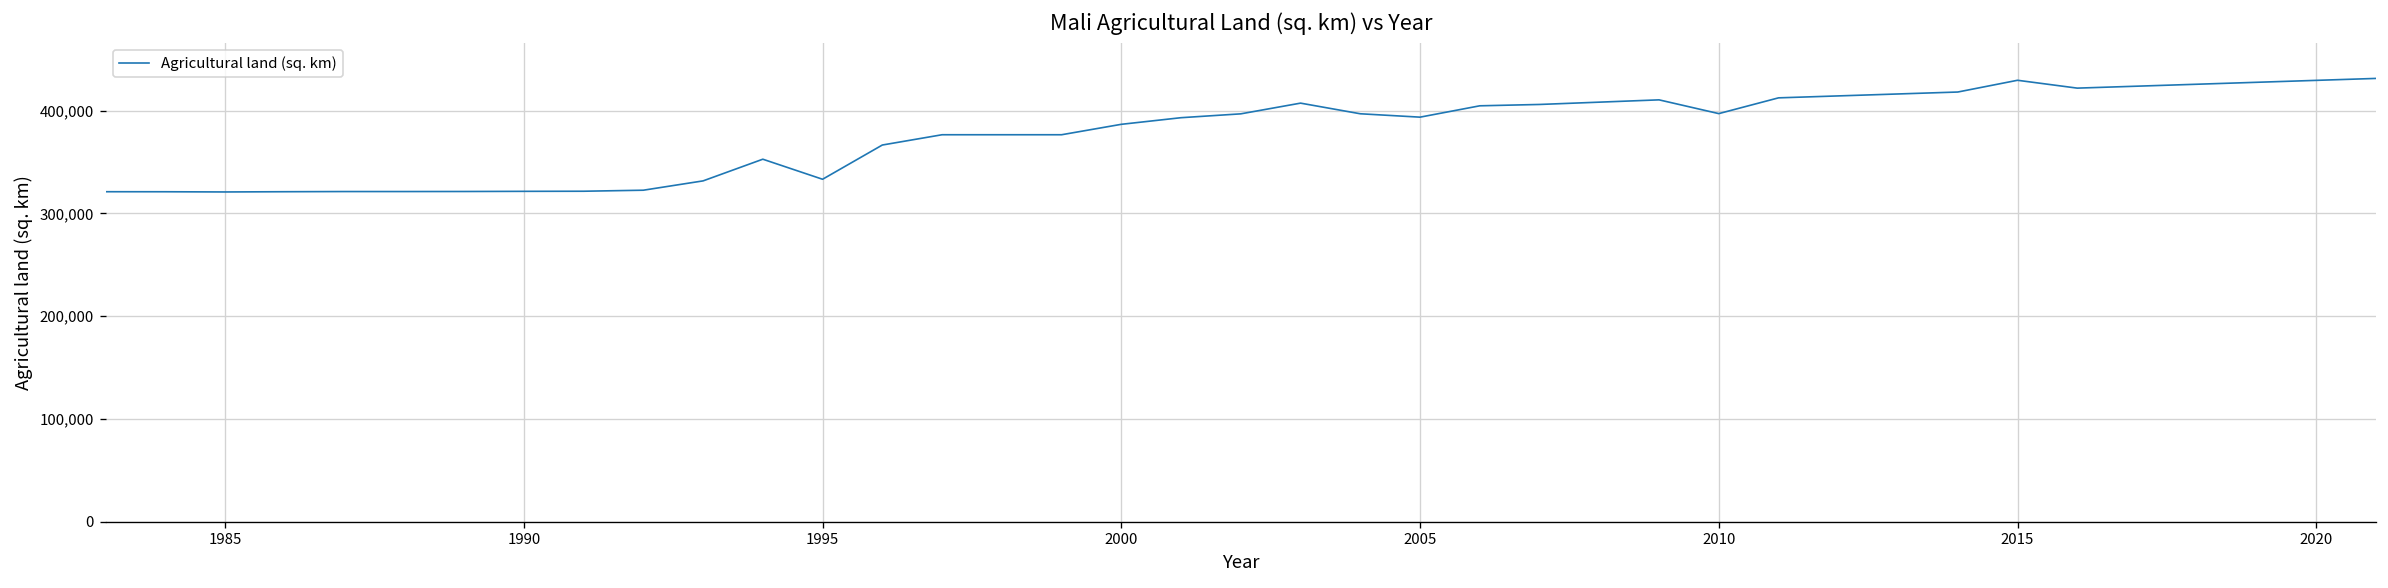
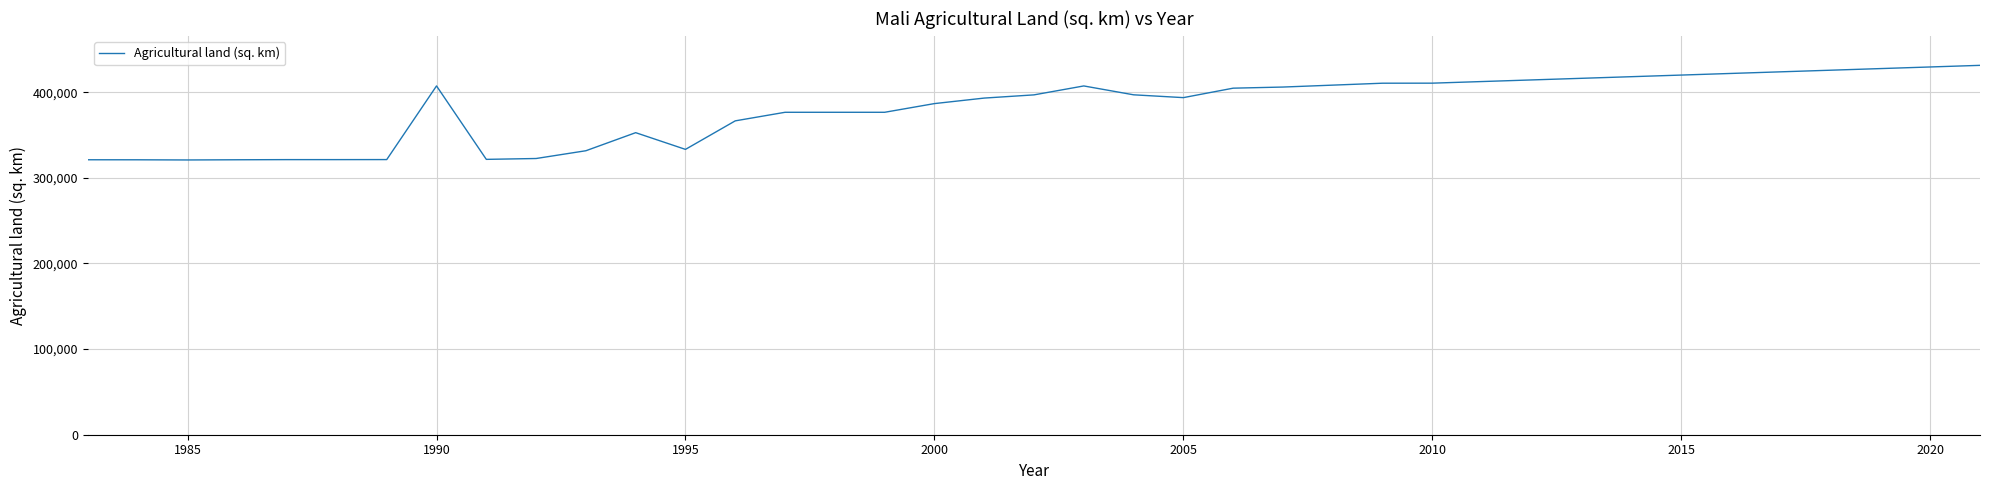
  {
    "1985": "320,000",
-   "1990": "320,000",
+   "1990": "410,000",
    "1995": "330,000",
    "2000": "390,000",
    "2005": "390,000",
-   "2010": "400,000",
-   "2015": "430,000",
+   "2010": "410,000",
+   "2015": "420,000",
    "2020": "430,000"
  }
